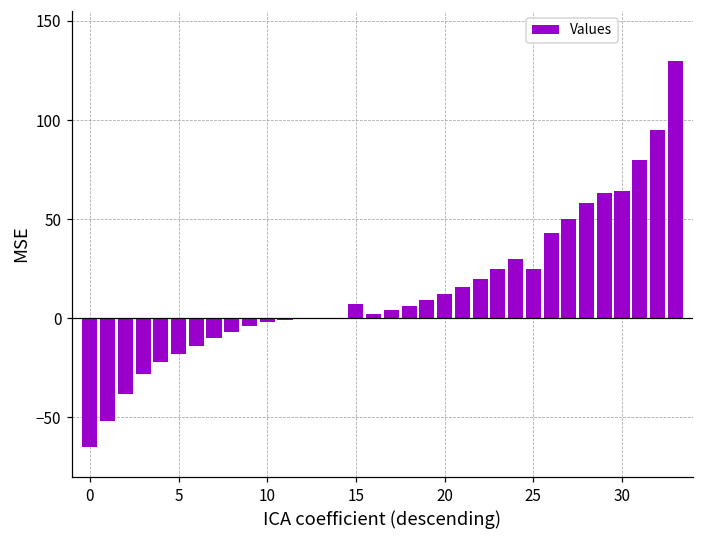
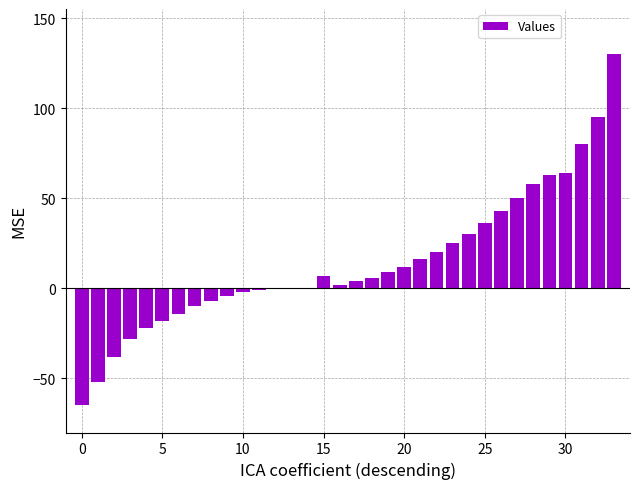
  {
    "0": -65,
    "5": -18,
    "10": -2,
    "15": 7,
    "20": 12,
-   "25": 25,
+   "25": 36,
    "30": 64
  }
